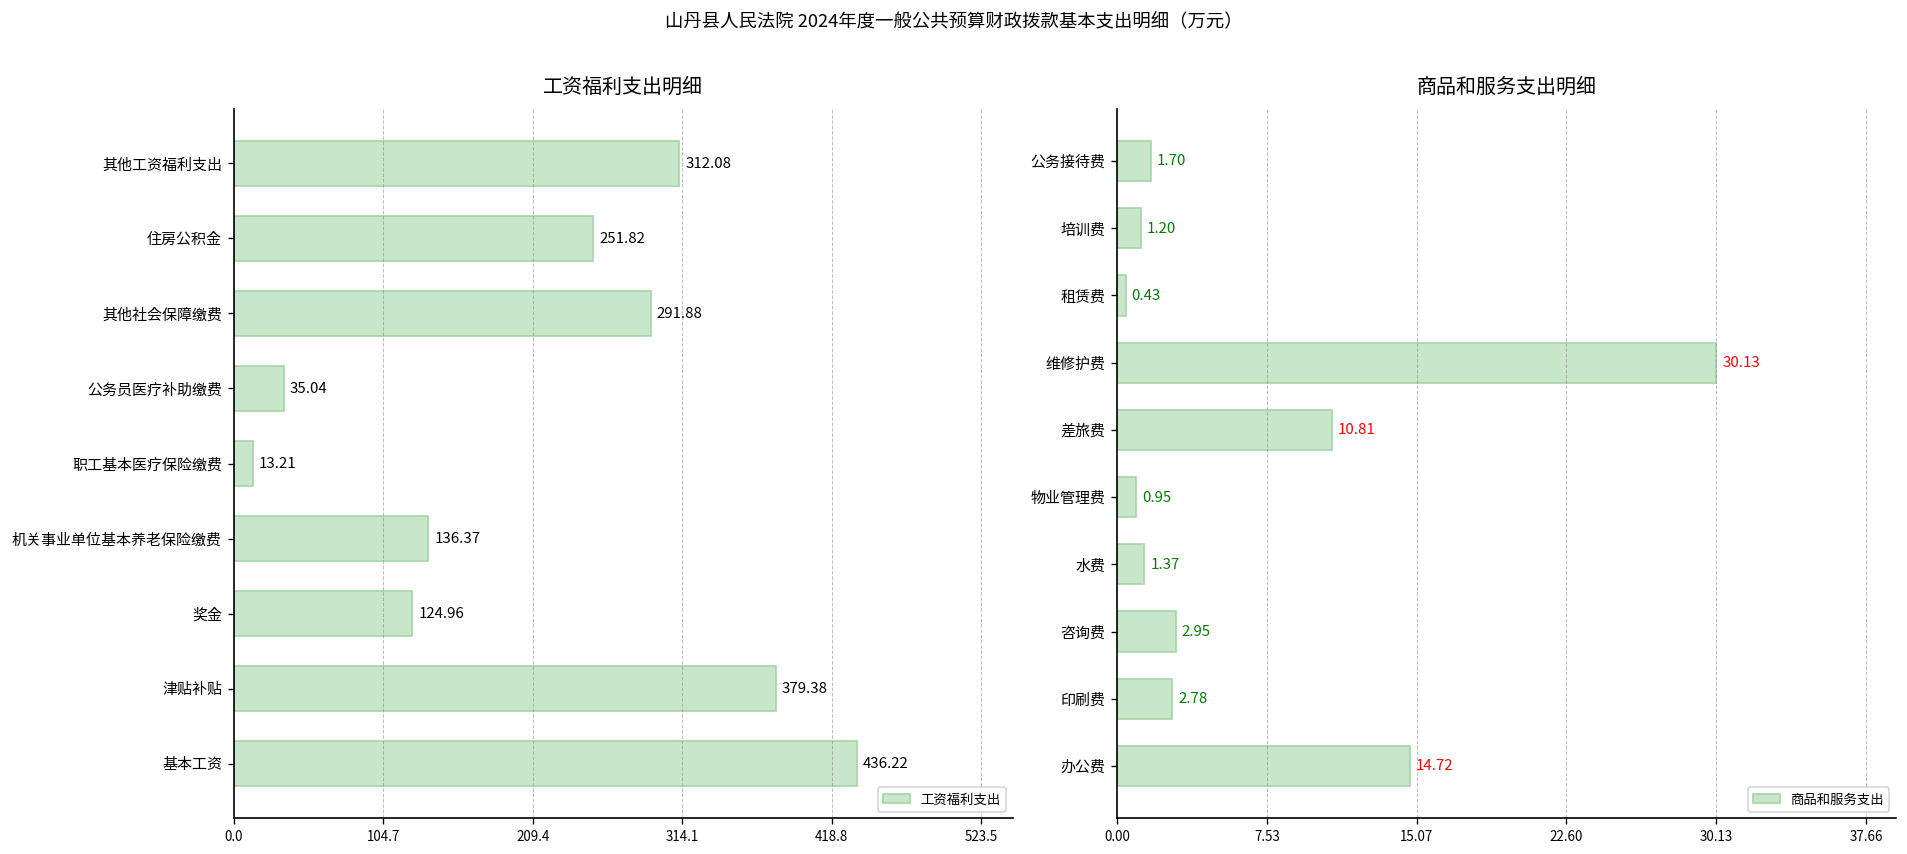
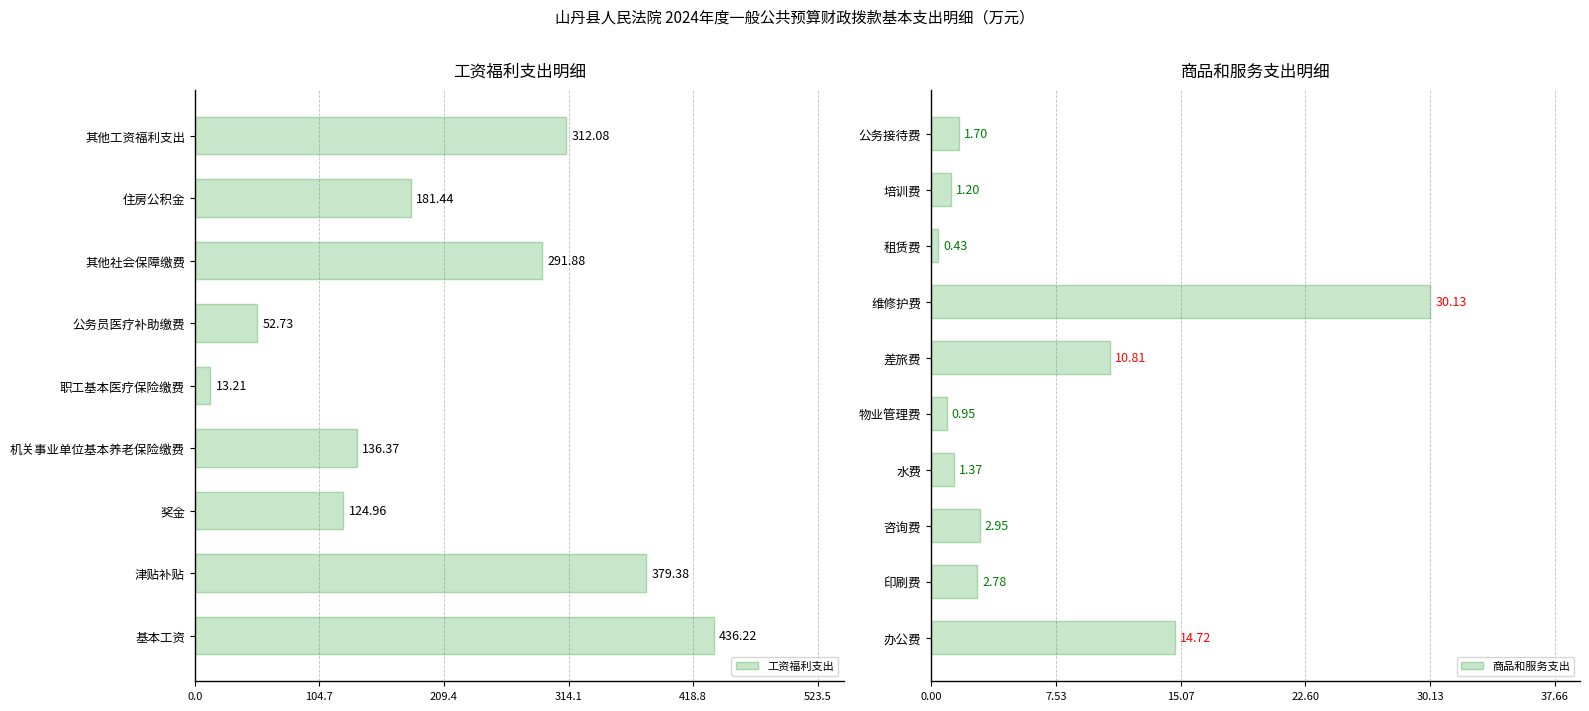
  {
    "工资福利支出明细": {
      "其他工资福利支出": 312.08,
-     "住房公积金": 251.82,
+     "住房公积金": 181.44,
      "其他社会保障缴费": 291.88,
-     "公务员医疗补助缴费": 35.04,
+     "公务员医疗补助缴费": 52.73,
      "职工基本医疗保险缴费": 13.21,
      "机关事业单位基本养老保险缴费": 136.37,
      "奖金": 124.96,
      "津贴补贴": 379.38,
      "基本工资": 436.22
    },
    "商品和服务支出明细": {
      "公务接待费": 1.70,
      "培训费": 1.20,
      "租赁费": 0.43,
      "维修护费": 30.13,
      "差旅费": 10.81,
      "物业管理费": 0.95,
      "水费": 1.37,
      "咨询费": 2.95,
      "印刷费": 2.78,
      "办公费": 14.72
    }
  }
